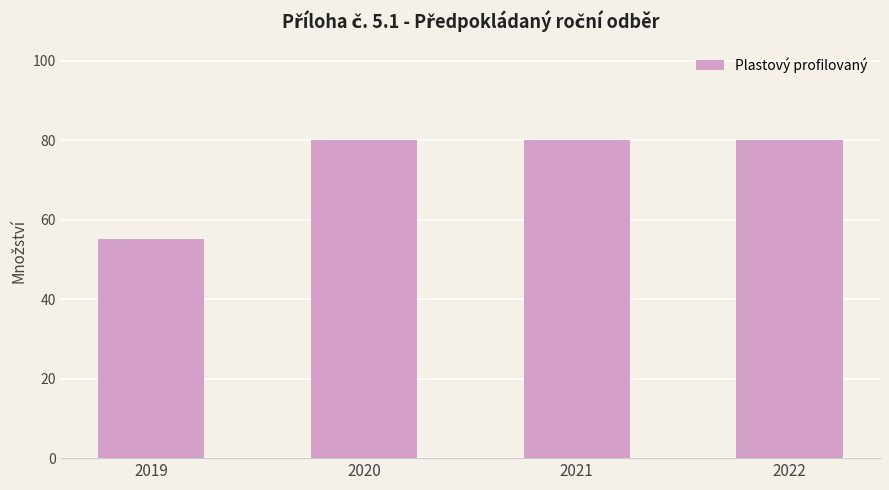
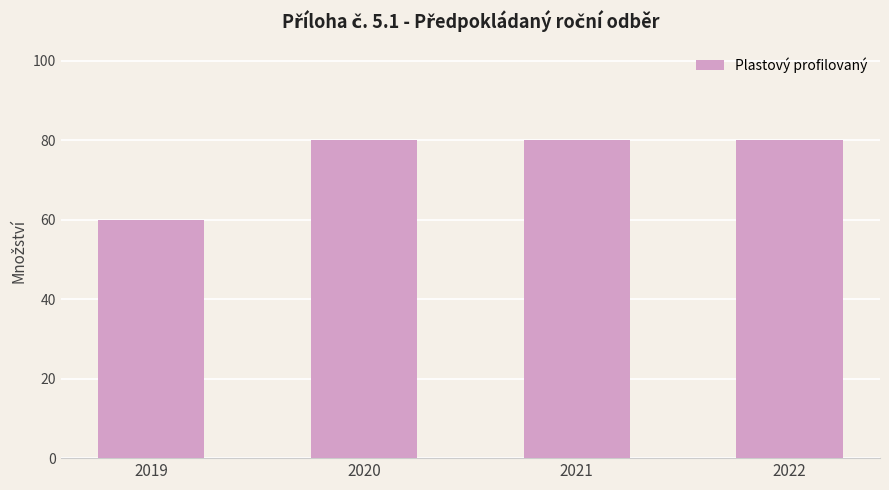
  {
-   "2019": 55,
+   "2019": 60,
    "2020": 80,
    "2021": 80,
    "2022": 80
  }
